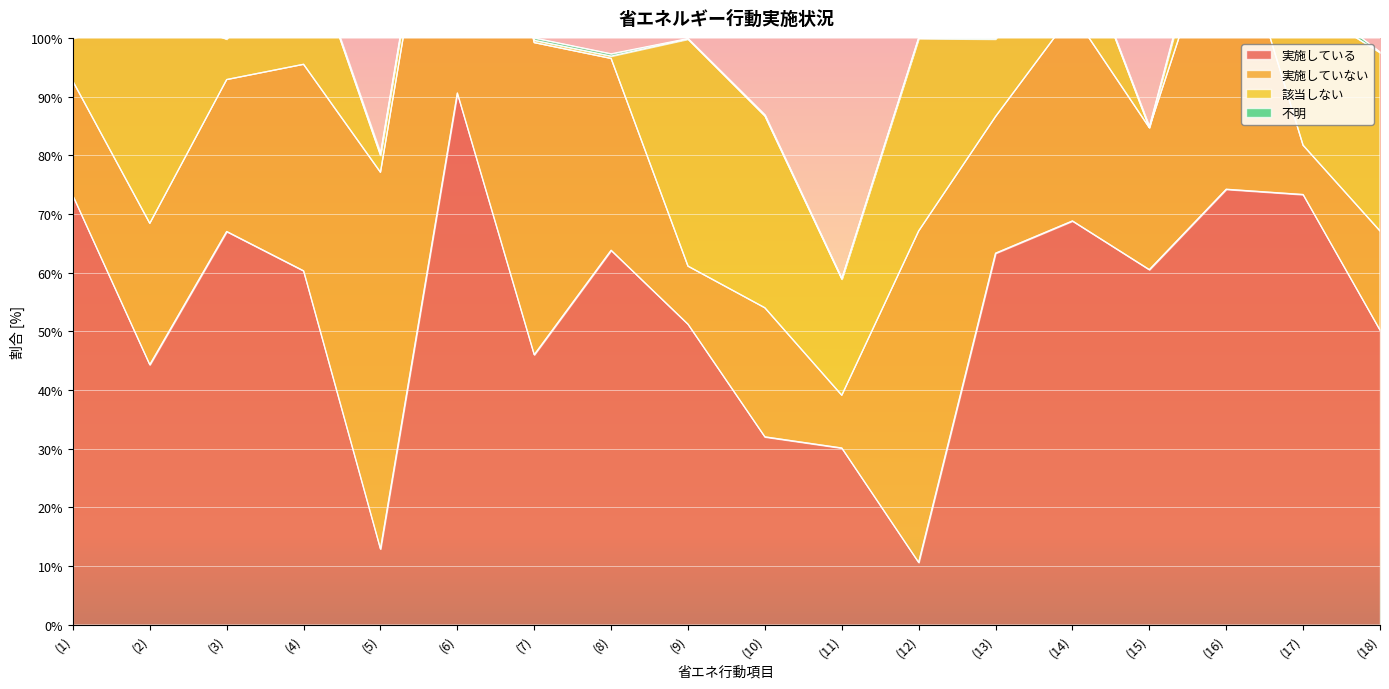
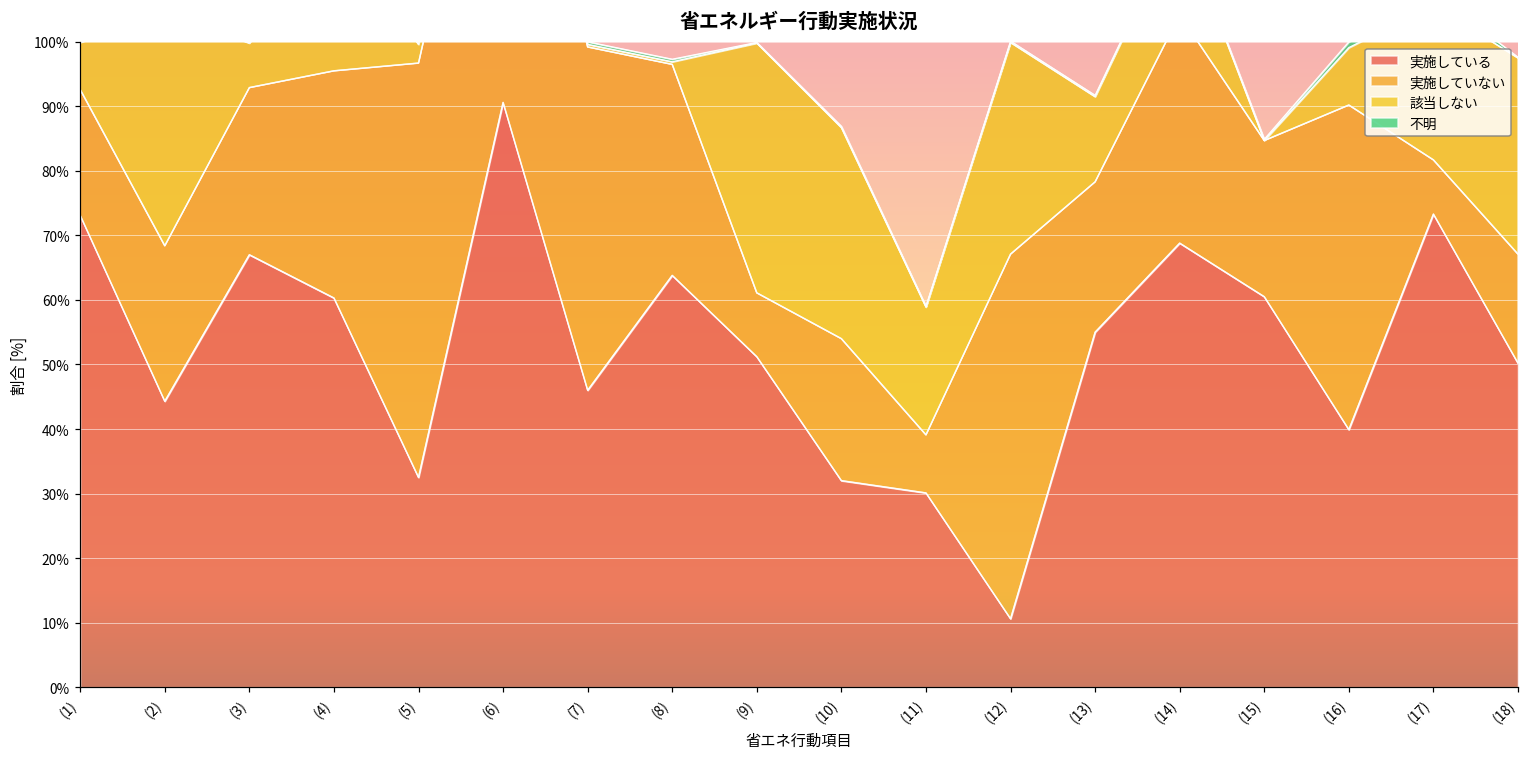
  {
    "実施している": {
      "(1)": "73%",
      "(2)": "44%",
      "(3)": "67%",
      "(4)": "60%",
-     "(5)": "13%",
+     "(5)": "33%",
      "(6)": "91%",
      "(7)": "46%",
      "(8)": "64%",
      "(9)": "51%",
      "(10)": "32%",
      "(11)": "30%",
      "(12)": "11%",
-     "(13)": "63%",
+     "(13)": "55%",
      "(14)": "69%",
      "(15)": "61%",
-     "(16)": "74%",
+     "(16)": "40%",
      "(17)": "73%",
      "(18)": "50%"
    }
  }
